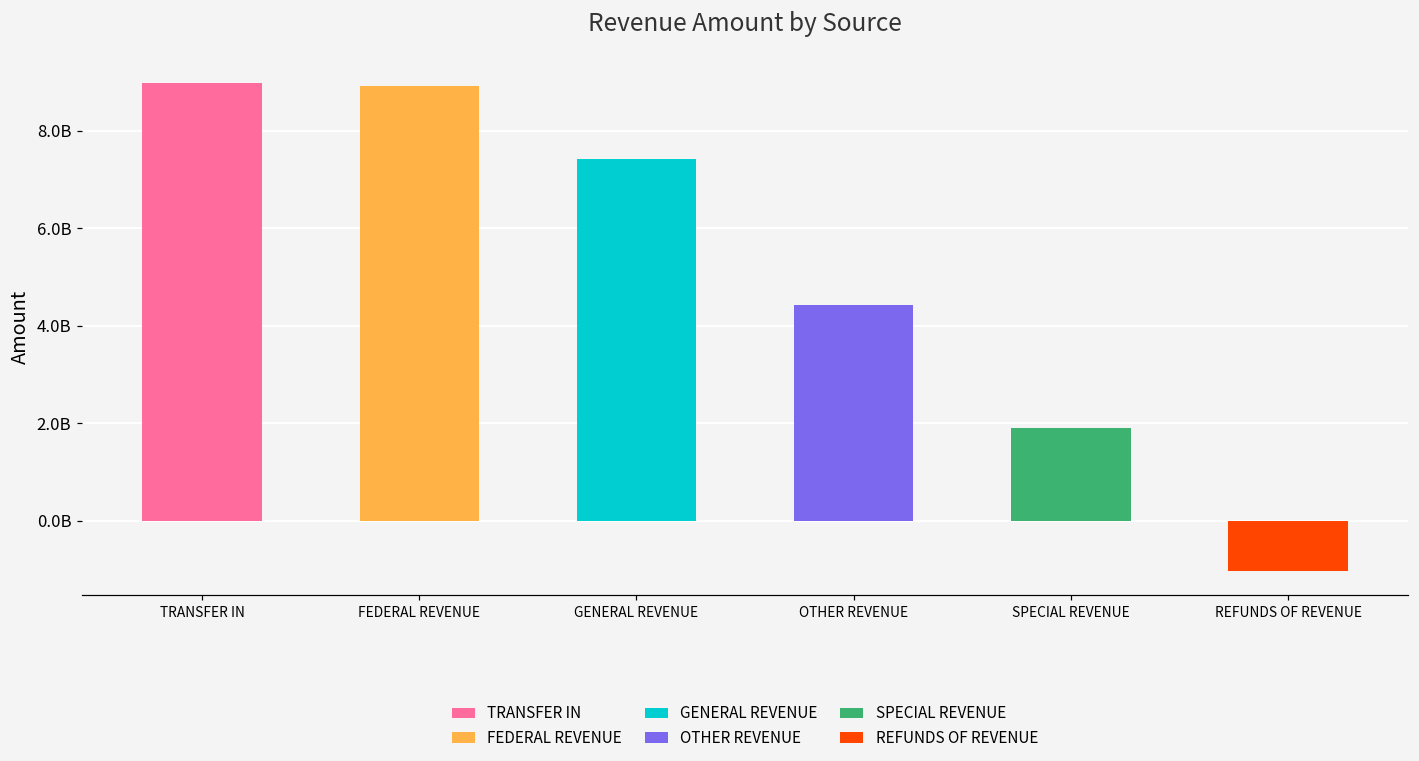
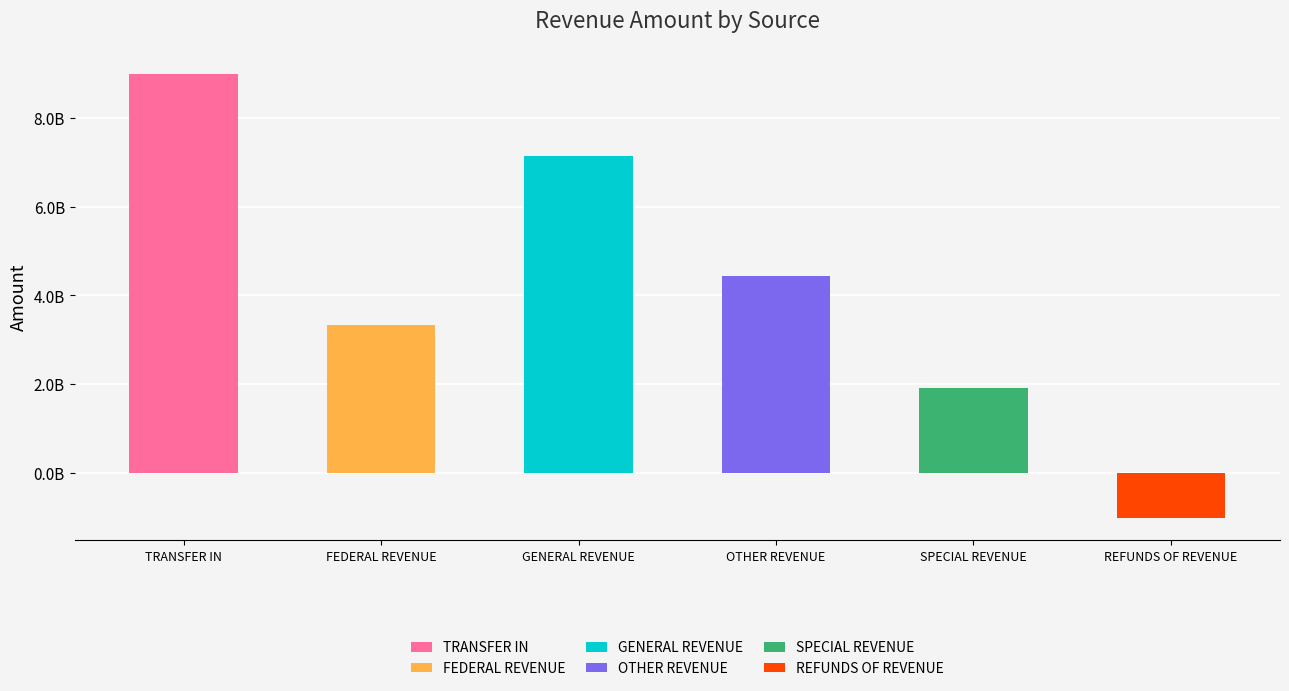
  {
    "TRANSFER IN": 9000000000,
-   "FEDERAL REVENUE": 8900000000,
-   "GENERAL REVENUE": 7400000000,
+   "FEDERAL REVENUE": 3300000000,
+   "GENERAL REVENUE": 7100000000,
    "OTHER REVENUE": 4400000000,
    "SPECIAL REVENUE": 1900000000,
    "REFUNDS OF REVENUE": -1000000000
  }
